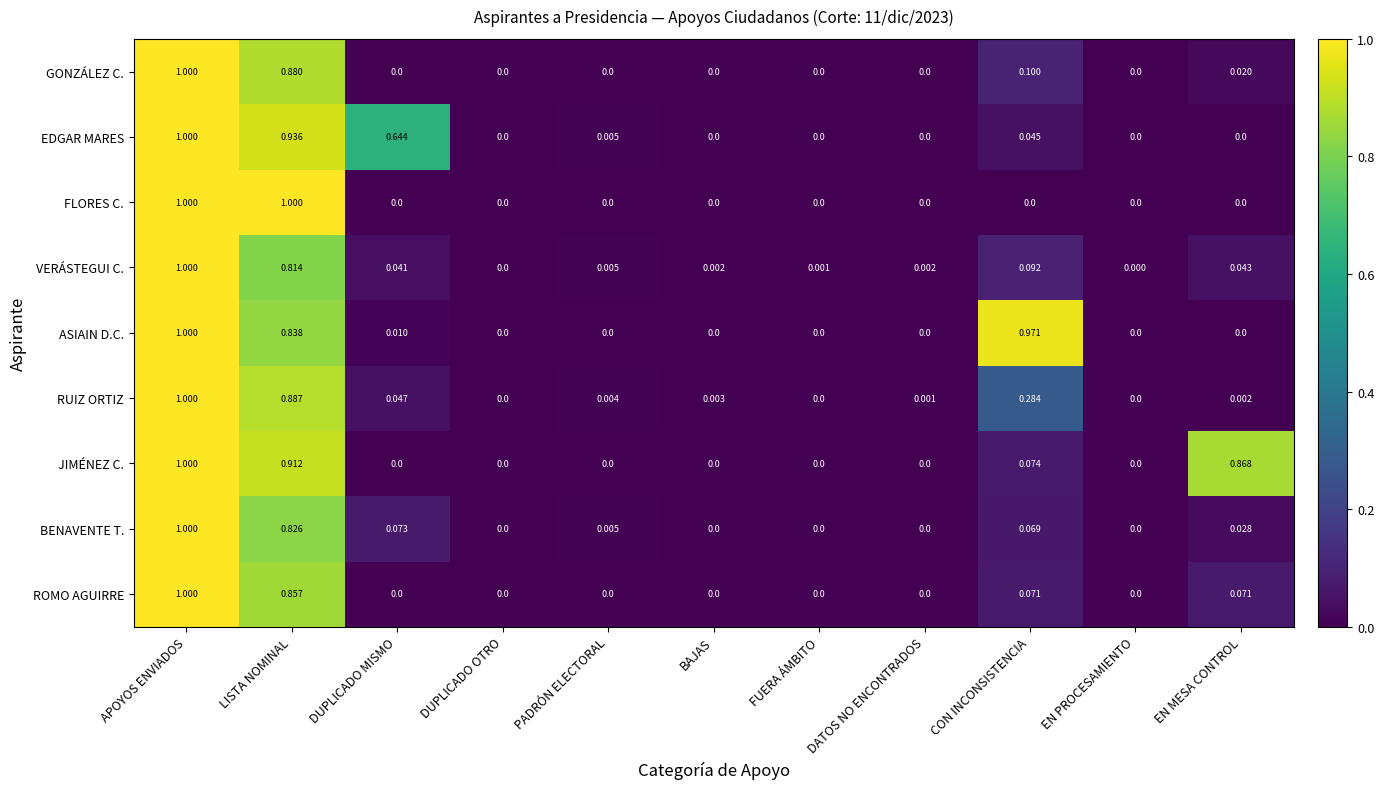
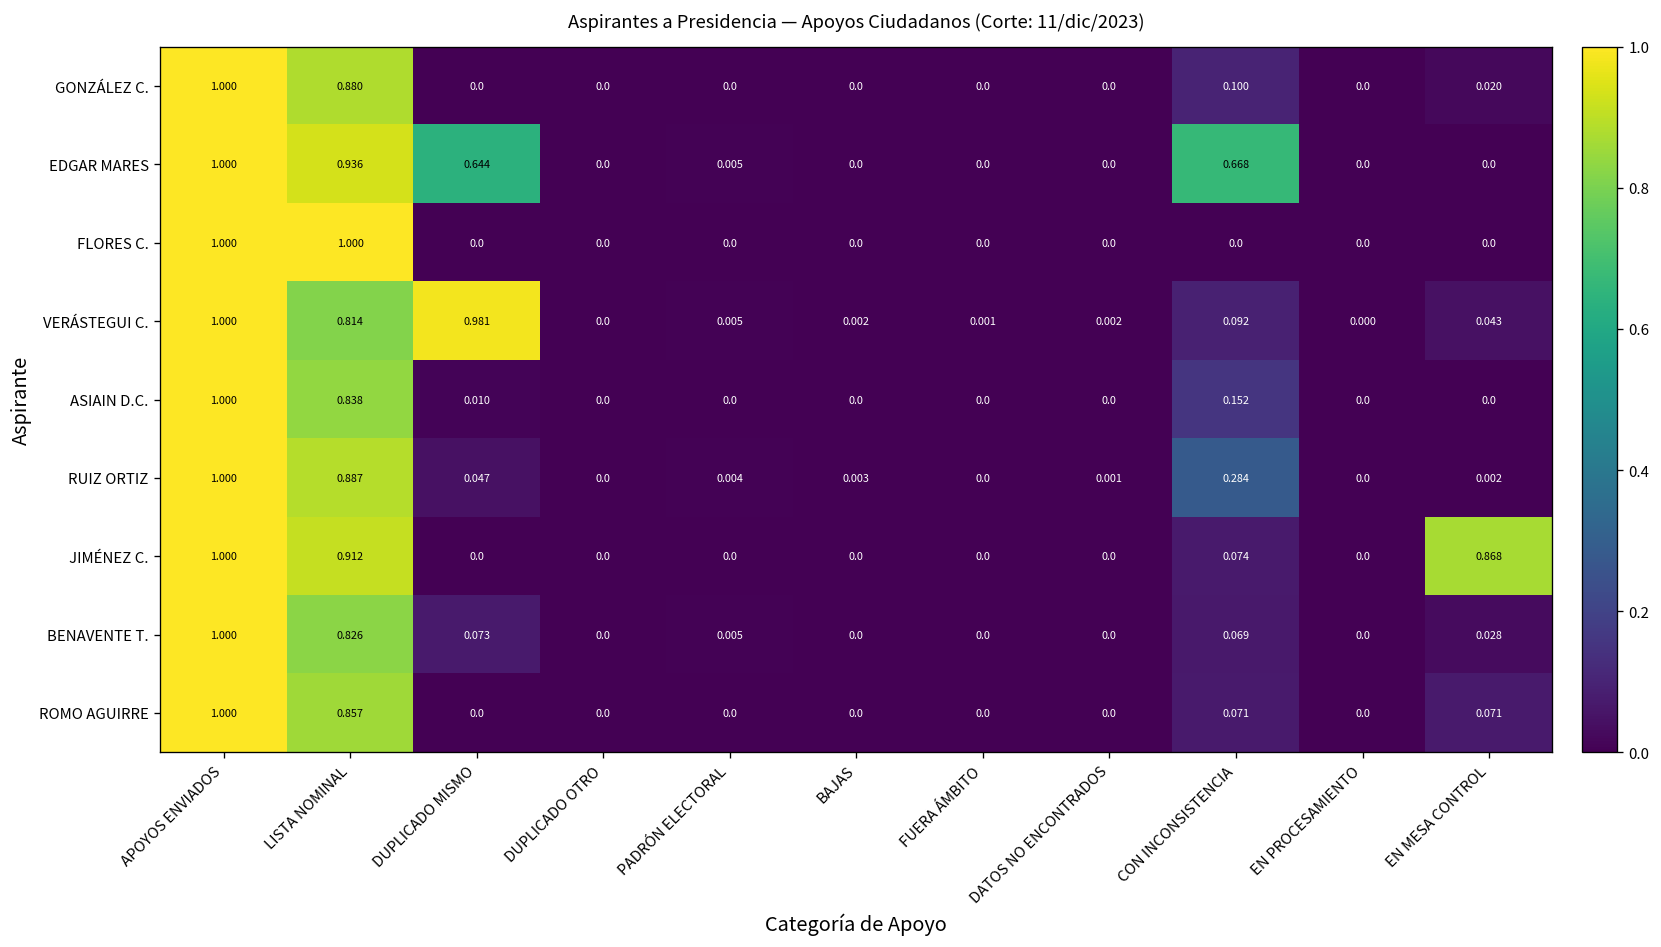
  {
    "GONZÁLEZ C.": {
      "APOYOS ENVIADOS": 1.000,
      "LISTA NOMINAL": 0.880,
      "DUPLICADO MISMO": 0.0,
      "DUPLICADO OTRO": 0.0,
      "PADRÓN ELECTORAL": 0.0,
      "BAJAS": 0.0,
      "FUERA ÁMBITO": 0.0,
      "DATOS NO ENCONTRADOS": 0.0,
      "CON INCONSISTENCIA": 0.100,
      "EN PROCESAMIENTO": 0.0,
      "EN MESA CONTROL": 0.020
    },
    "EDGAR MARES": {
      "APOYOS ENVIADOS": 1.000,
      "LISTA NOMINAL": 0.936,
      "DUPLICADO MISMO": 0.644,
      "DUPLICADO OTRO": 0.0,
      "PADRÓN ELECTORAL": 0.005,
      "BAJAS": 0.0,
      "FUERA ÁMBITO": 0.0,
      "DATOS NO ENCONTRADOS": 0.0,
-     "CON INCONSISTENCIA": 0.045,
+     "CON INCONSISTENCIA": 0.668,
      "EN PROCESAMIENTO": 0.0,
      "EN MESA CONTROL": 0.0
    },
    "FLORES C.": {
      "APOYOS ENVIADOS": 1.000,
      "LISTA NOMINAL": 1.000,
      "DUPLICADO MISMO": 0.0,
      "DUPLICADO OTRO": 0.0,
      "PADRÓN ELECTORAL": 0.0,
      "BAJAS": 0.0,
      "FUERA ÁMBITO": 0.0,
      "DATOS NO ENCONTRADOS": 0.0,
      "CON INCONSISTENCIA": 0.0,
      "EN PROCESAMIENTO": 0.0,
      "EN MESA CONTROL": 0.0
    },
    "VERÁSTEGUI C.": {
      "APOYOS ENVIADOS": 1.000,
      "LISTA NOMINAL": 0.814,
-     "DUPLICADO MISMO": 0.041,
+     "DUPLICADO MISMO": 0.981,
      "DUPLICADO OTRO": 0.0,
      "PADRÓN ELECTORAL": 0.005,
      "BAJAS": 0.002,
      "FUERA ÁMBITO": 0.001,
      "DATOS NO ENCONTRADOS": 0.002,
      "CON INCONSISTENCIA": 0.092,
      "EN PROCESAMIENTO": 0.000,
      "EN MESA CONTROL": 0.043
    },
    "ASIAIN D.C.": {
      "APOYOS ENVIADOS": 1.000,
      "LISTA NOMINAL": 0.838,
      "DUPLICADO MISMO": 0.010,
      "DUPLICADO OTRO": 0.0,
      "PADRÓN ELECTORAL": 0.0,
      "BAJAS": 0.0,
      "FUERA ÁMBITO": 0.0,
      "DATOS NO ENCONTRADOS": 0.0,
-     "CON INCONSISTENCIA": 0.971,
+     "CON INCONSISTENCIA": 0.152,
      "EN PROCESAMIENTO": 0.0,
      "EN MESA CONTROL": 0.0
    },
    "RUIZ ORTIZ": {
      "APOYOS ENVIADOS": 1.000,
      "LISTA NOMINAL": 0.887,
      "DUPLICADO MISMO": 0.047,
      "DUPLICADO OTRO": 0.0,
      "PADRÓN ELECTORAL": 0.004,
      "BAJAS": 0.003,
      "FUERA ÁMBITO": 0.0,
      "DATOS NO ENCONTRADOS": 0.001,
      "CON INCONSISTENCIA": 0.284,
      "EN PROCESAMIENTO": 0.0,
      "EN MESA CONTROL": 0.002
    },
    "JIMÉNEZ C.": {
      "APOYOS ENVIADOS": 1.000,
      "LISTA NOMINAL": 0.912,
      "DUPLICADO MISMO": 0.0,
      "DUPLICADO OTRO": 0.0,
      "PADRÓN ELECTORAL": 0.0,
      "BAJAS": 0.0,
      "FUERA ÁMBITO": 0.0,
      "DATOS NO ENCONTRADOS": 0.0,
      "CON INCONSISTENCIA": 0.074,
      "EN PROCESAMIENTO": 0.0,
      "EN MESA CONTROL": 0.868
    },
    "BENAVENTE T.": {
      "APOYOS ENVIADOS": 1.000,
      "LISTA NOMINAL": 0.826,
      "DUPLICADO MISMO": 0.073,
      "DUPLICADO OTRO": 0.0,
      "PADRÓN ELECTORAL": 0.005,
      "BAJAS": 0.0,
      "FUERA ÁMBITO": 0.0,
      "DATOS NO ENCONTRADOS": 0.0,
      "CON INCONSISTENCIA": 0.069,
      "EN PROCESAMIENTO": 0.0,
      "EN MESA CONTROL": 0.028
    },
    "ROMO AGUIRRE": {
      "APOYOS ENVIADOS": 1.000,
      "LISTA NOMINAL": 0.857,
      "DUPLICADO MISMO": 0.0,
      "DUPLICADO OTRO": 0.0,
      "PADRÓN ELECTORAL": 0.0,
      "BAJAS": 0.0,
      "FUERA ÁMBITO": 0.0,
      "DATOS NO ENCONTRADOS": 0.0,
      "CON INCONSISTENCIA": 0.071,
      "EN PROCESAMIENTO": 0.0,
      "EN MESA CONTROL": 0.071
    }
  }
